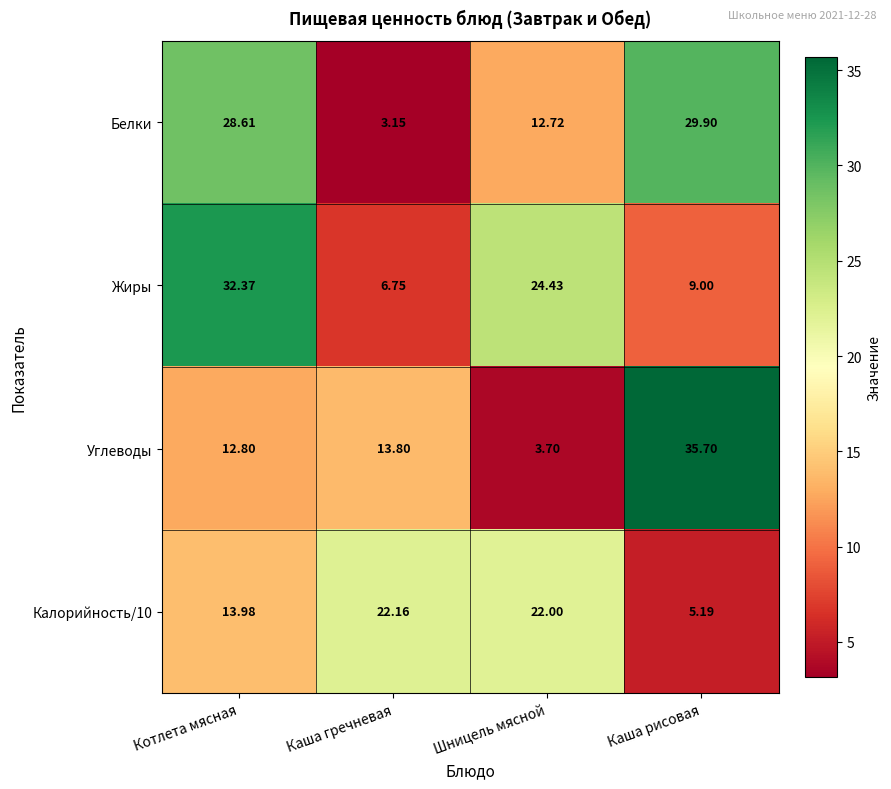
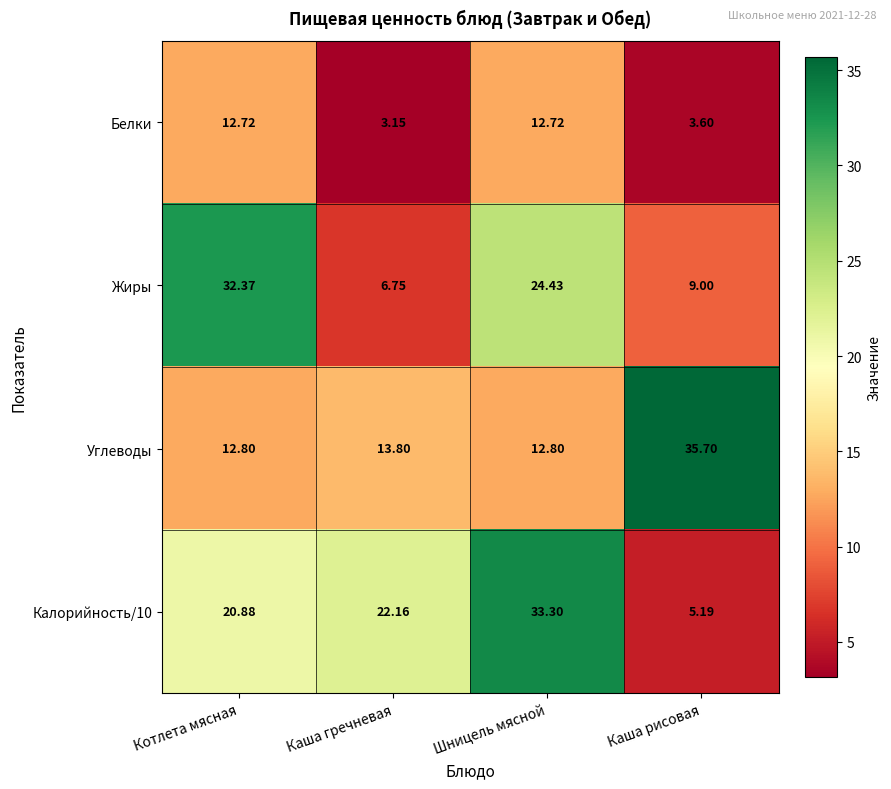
  {
    "Белки": {
-     "Котлета мясная": 28.61,
+     "Котлета мясная": 12.72,
      "Каша гречневая": 3.15,
      "Шницель мясной": 12.72,
-     "Каша рисовая": 29.90
+     "Каша рисовая": 3.60
    },
    "Жиры": {
      "Котлета мясная": 32.37,
      "Каша гречневая": 6.75,
      "Шницель мясной": 24.43,
      "Каша рисовая": 9.00
    },
    "Углеводы": {
      "Котлета мясная": 12.80,
      "Каша гречневая": 13.80,
-     "Шницель мясной": 3.70,
+     "Шницель мясной": 12.80,
      "Каша рисовая": 35.70
    },
    "Калорийность/10": {
-     "Котлета мясная": 13.98,
+     "Котлета мясная": 20.88,
      "Каша гречневая": 22.16,
-     "Шницель мясной": 22.00,
+     "Шницель мясной": 33.30,
      "Каша рисовая": 5.19
    }
  }
